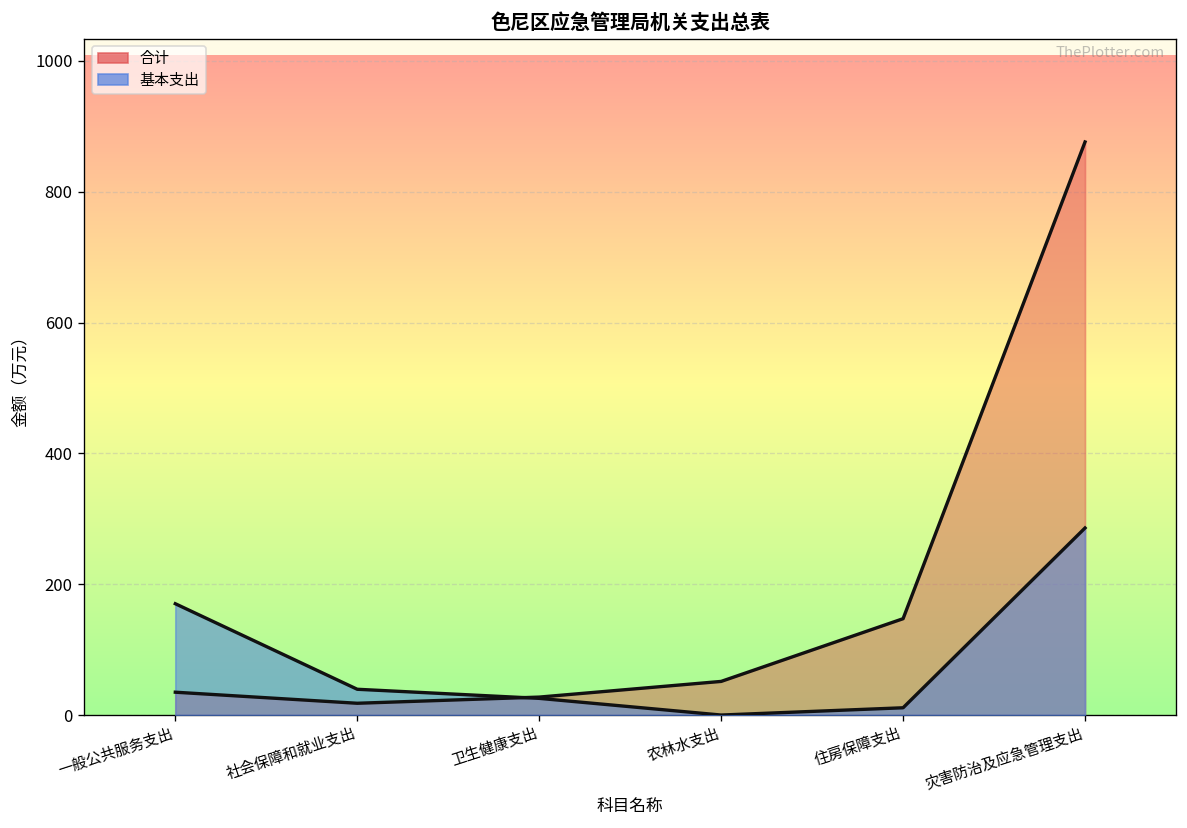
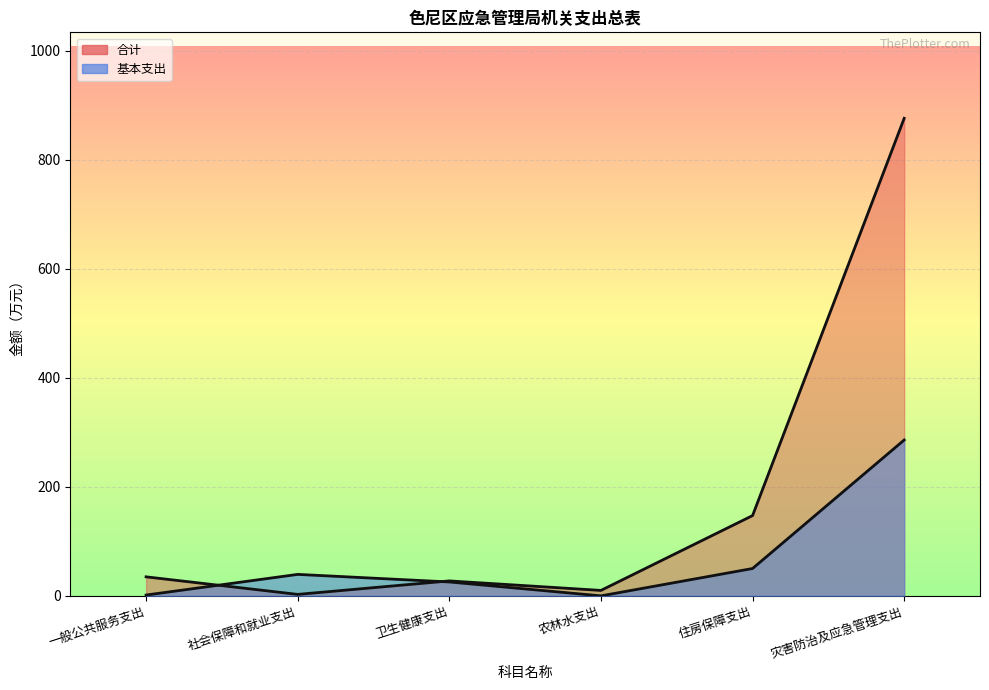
  {
    "合计": {
      "一般公共服务支出": 30,
-     "社会保障和就业支出": 20,
-     "农林水支出": 50,
+     "社会保障和就业支出": 0,
+     "农林水支出": 10,
      "住房保障支出": 150,
      "灾害防治及应急管理支出": 880
    },
    "基本支出": {
-     "一般公共服务支出": 170,
+     "一般公共服务支出": 0,
      "社会保障和就业支出": 40,
      "农林水支出": 0,
-     "住房保障支出": 10,
+     "住房保障支出": 50,
      "灾害防治及应急管理支出": 290
    }
  }
